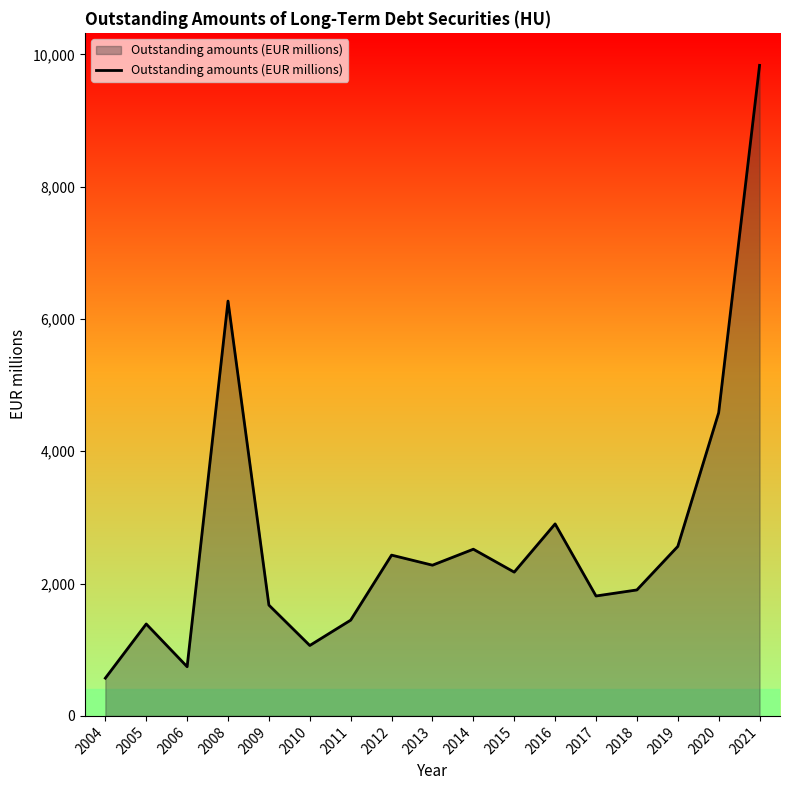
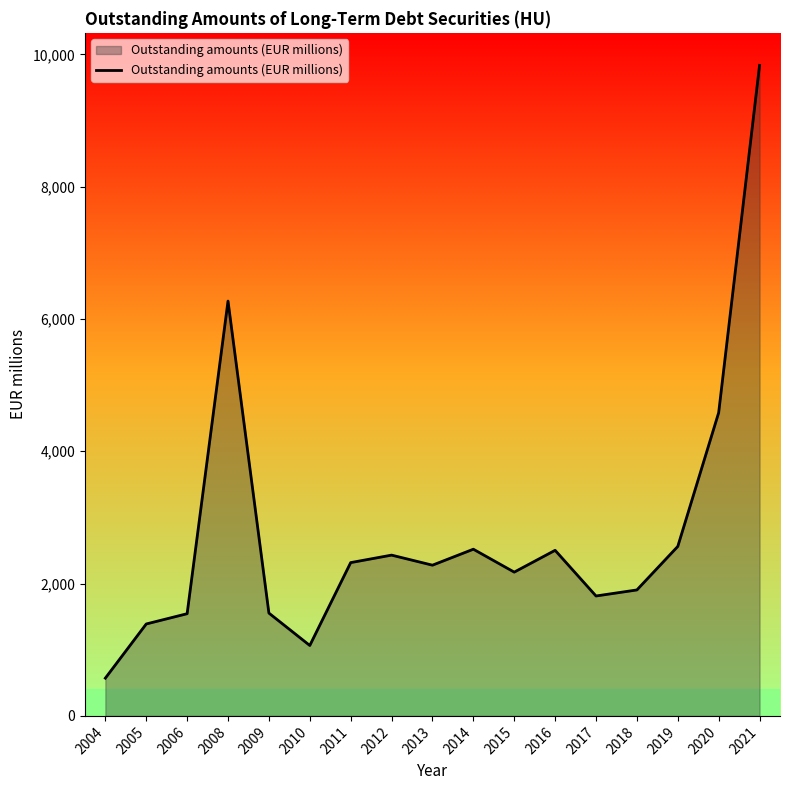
  {
    "2004": "600",
    "2005": "1,400",
-   "2006": "700",
+   "2006": "1,500",
    "2008": "6,300",
-   "2009": "1,700",
+   "2009": "1,600",
    "2010": "1,100",
-   "2011": "1,400",
+   "2011": "2,300",
    "2012": "2,400",
    "2013": "2,300",
    "2014": "2,500",
    "2015": "2,200",
-   "2016": "2,900",
+   "2016": "2,500",
    "2017": "1,800",
    "2018": "1,900",
    "2019": "2,600",
    "2020": "4,600",
    "2021": "9,800"
  }
